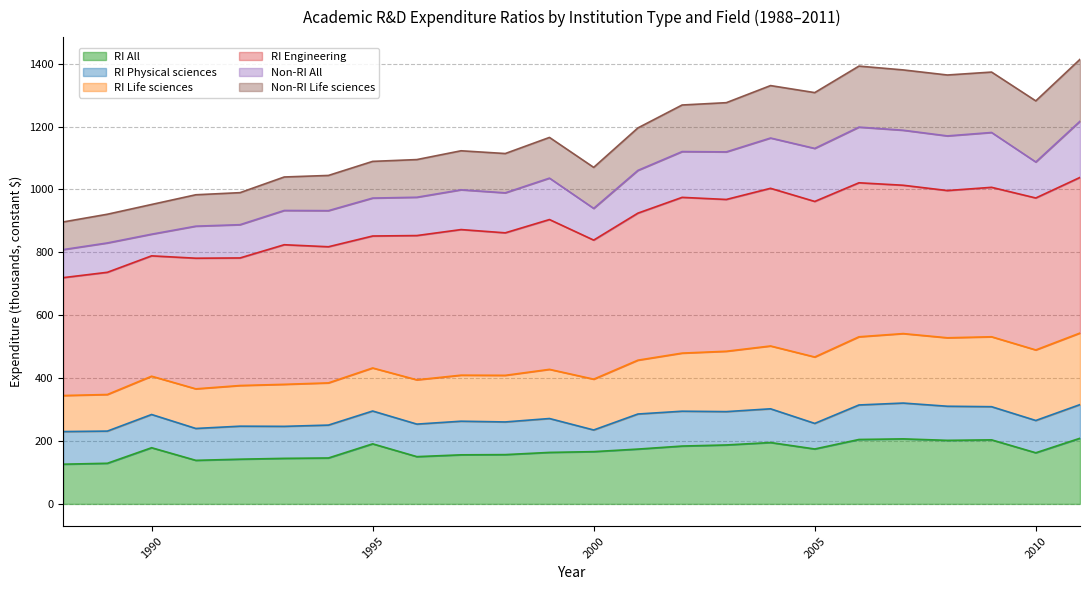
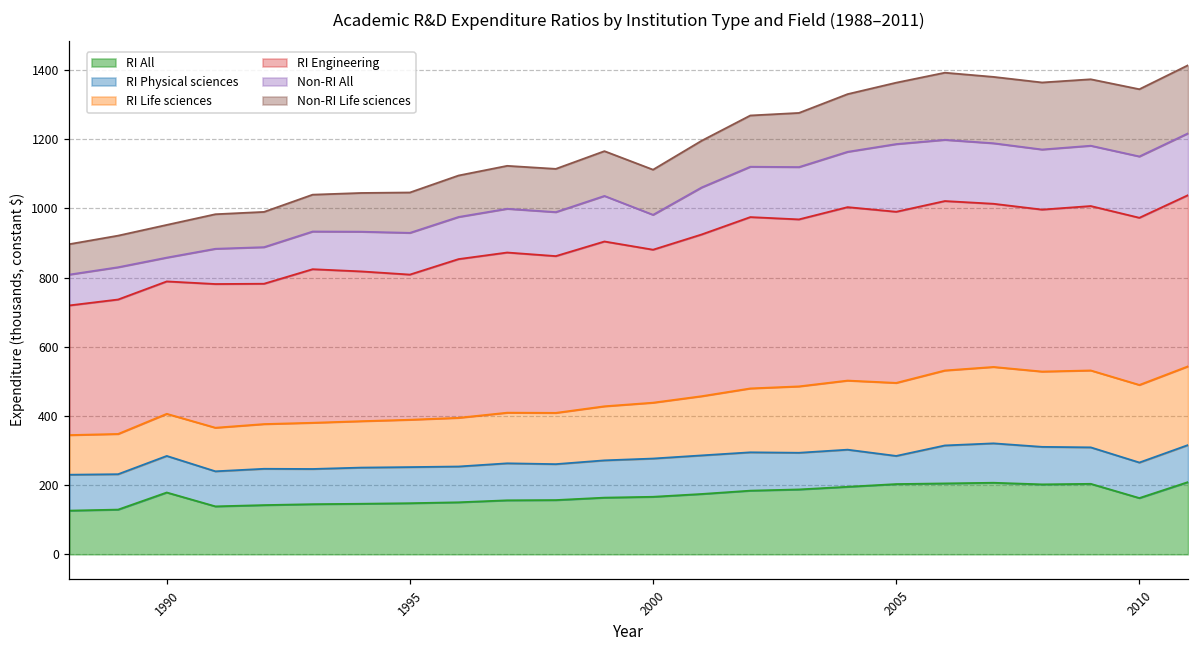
  {
    "RI All": {
      "1990": 180,
-     "1995": 190,
+     "1995": 150,
      "2000": 170,
-     "2005": 170,
+     "2005": 200,
      "2010": 160
    },
    "RI Physical sciences": {
      "1990": 110,
      "1995": 100,
-     "2000": 70,
+     "2000": 110,
      "2005": 80,
      "2010": 100
    },
    "Non-RI All": {
      "1990": 70,
      "1995": 120,
      "2000": 100,
-     "2005": 170,
-     "2010": 110
+     "2005": 200,
+     "2010": 180
    }
  }
